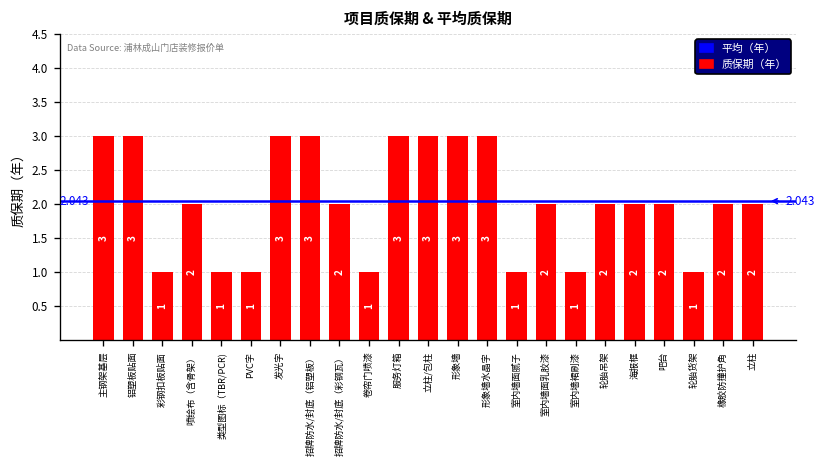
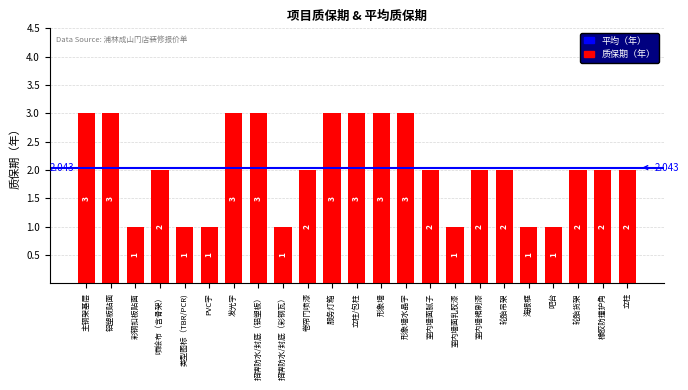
  {
    "主钢架基层": 3,
    "铝塑板贴面": 3,
    "彩钢扣板贴面": 1,
    "喷绘布（含骨架）": 2,
    "类型图标（TBR/PCR)": 1,
    "PVC字": 1,
    "发光字": 3,
    "招牌防水/封底（铝塑板）": 3,
-   "招牌防水/封底（彩钢瓦）": 2,
-   "卷帘门喷漆": 1,
+   "招牌防水/封底（彩钢瓦）": 1,
+   "卷帘门喷漆": 2,
    "服务灯箱": 3,
    "立柱/包柱": 3,
    "形象墙": 3,
    "形象墙水晶字": 3,
-   "室内墙面腻子": 1,
-   "室内墙面乳胶漆": 2,
-   "室内墙裙刷漆": 1,
+   "室内墙面腻子": 2,
+   "室内墙面乳胶漆": 1,
+   "室内墙裙刷漆": 2,
    "轮胎吊架": 2,
-   "海报框": 2,
-   "吧台": 2,
-   "轮胎货架": 1,
+   "海报框": 1,
+   "吧台": 1,
+   "轮胎货架": 2,
    "橡胶防撞护角": 2,
    "立柱": 2
  }
